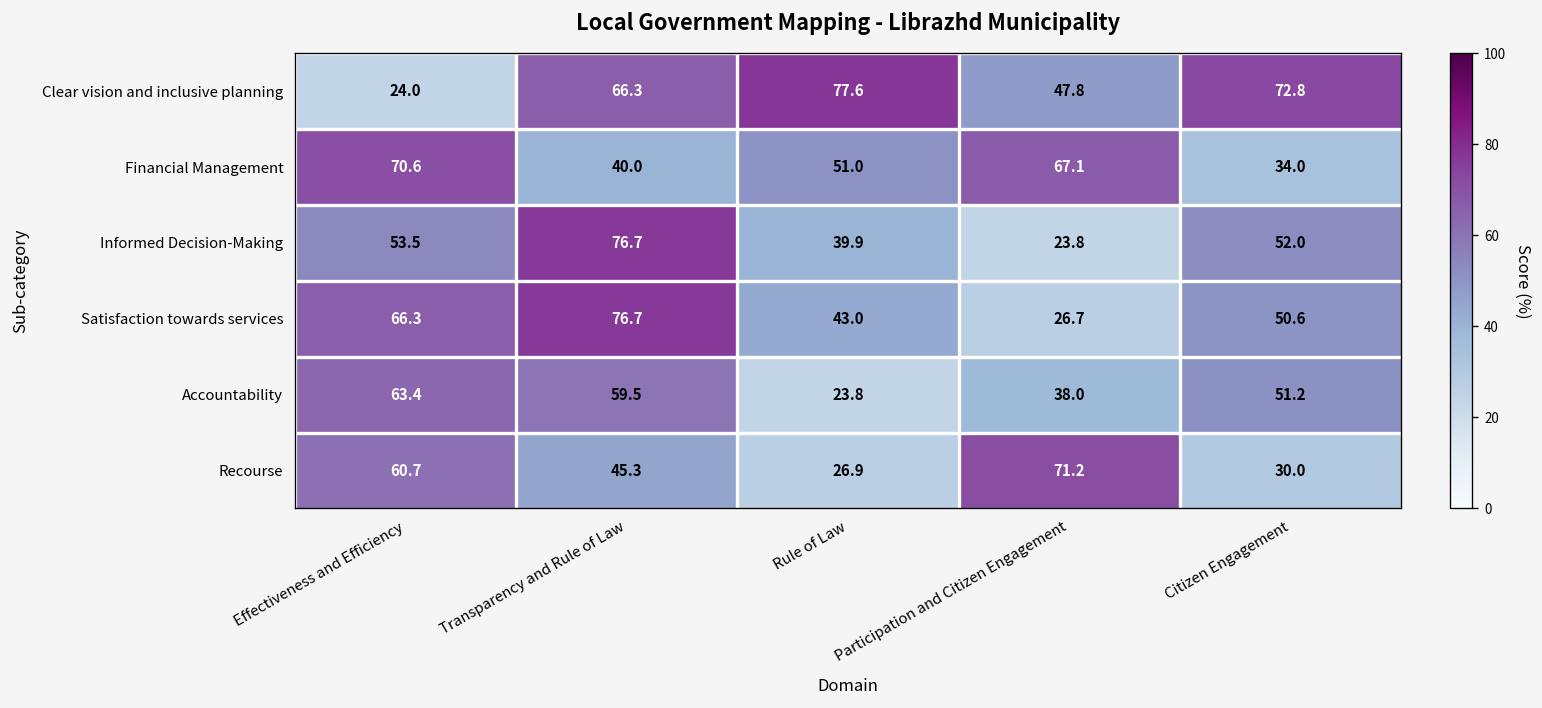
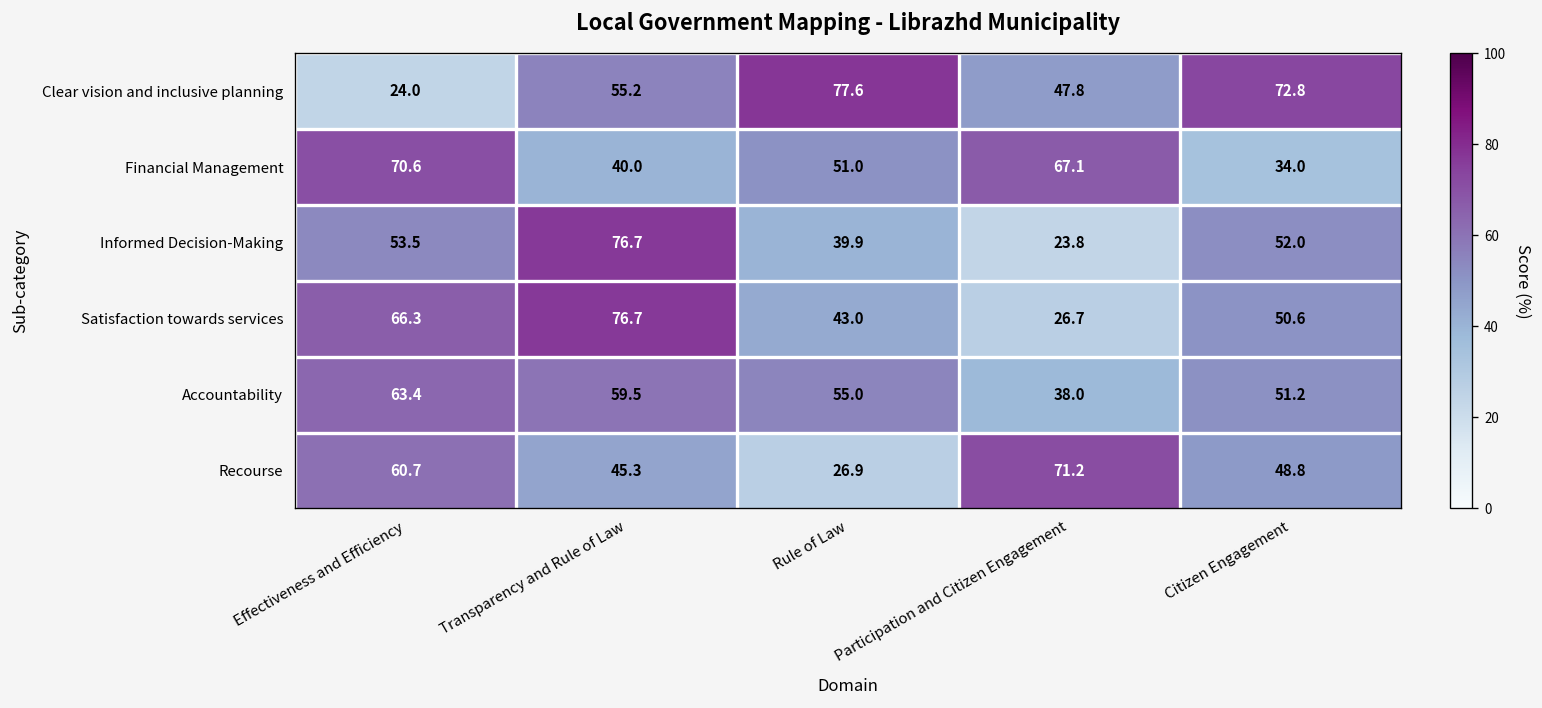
  {
    "Clear vision and inclusive planning": {
      "Effectiveness and Efficiency": 24.0,
-     "Transparency and Rule of Law": 66.3,
+     "Transparency and Rule of Law": 55.2,
      "Rule of Law": 77.6,
      "Participation and Citizen Engagement": 47.8,
      "Citizen Engagement": 72.8
    },
    "Financial Management": {
      "Effectiveness and Efficiency": 70.6,
      "Transparency and Rule of Law": 40.0,
      "Rule of Law": 51.0,
      "Participation and Citizen Engagement": 67.1,
      "Citizen Engagement": 34.0
    },
    "Informed Decision-Making": {
      "Effectiveness and Efficiency": 53.5,
      "Transparency and Rule of Law": 76.7,
      "Rule of Law": 39.9,
      "Participation and Citizen Engagement": 23.8,
      "Citizen Engagement": 52.0
    },
    "Satisfaction towards services": {
      "Effectiveness and Efficiency": 66.3,
      "Transparency and Rule of Law": 76.7,
      "Rule of Law": 43.0,
      "Participation and Citizen Engagement": 26.7,
      "Citizen Engagement": 50.6
    },
    "Accountability": {
      "Effectiveness and Efficiency": 63.4,
      "Transparency and Rule of Law": 59.5,
-     "Rule of Law": 23.8,
+     "Rule of Law": 55.0,
      "Participation and Citizen Engagement": 38.0,
      "Citizen Engagement": 51.2
    },
    "Recourse": {
      "Effectiveness and Efficiency": 60.7,
      "Transparency and Rule of Law": 45.3,
      "Rule of Law": 26.9,
      "Participation and Citizen Engagement": 71.2,
-     "Citizen Engagement": 30.0
+     "Citizen Engagement": 48.8
    }
  }
